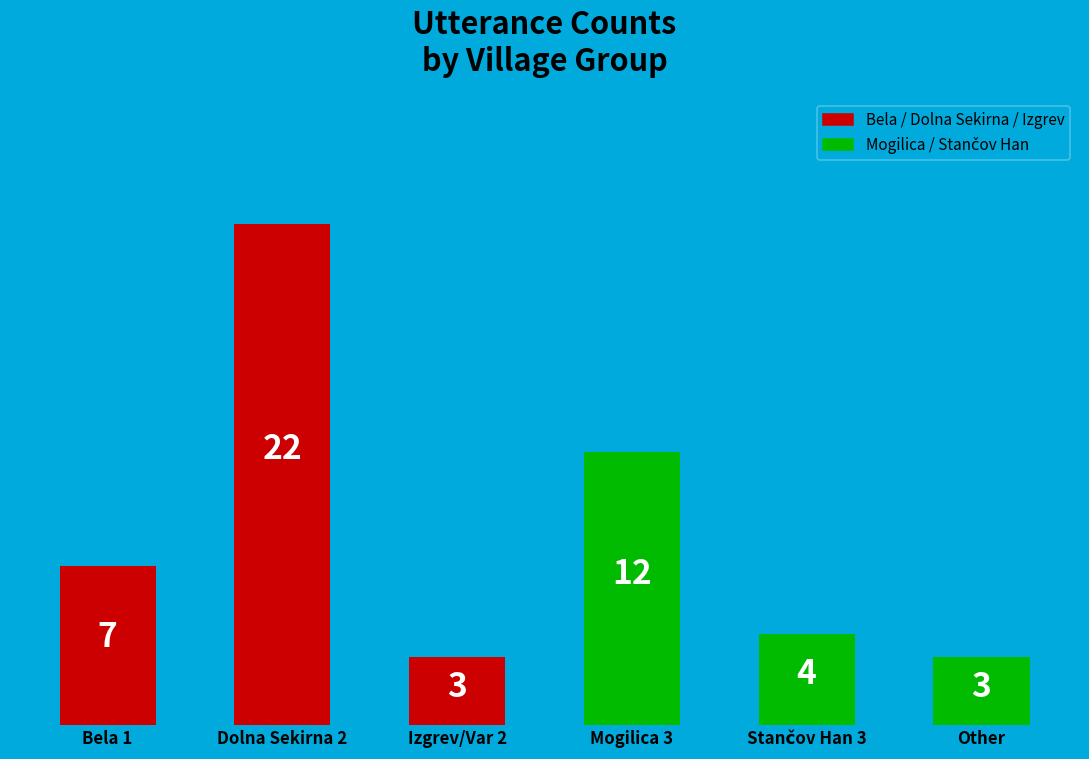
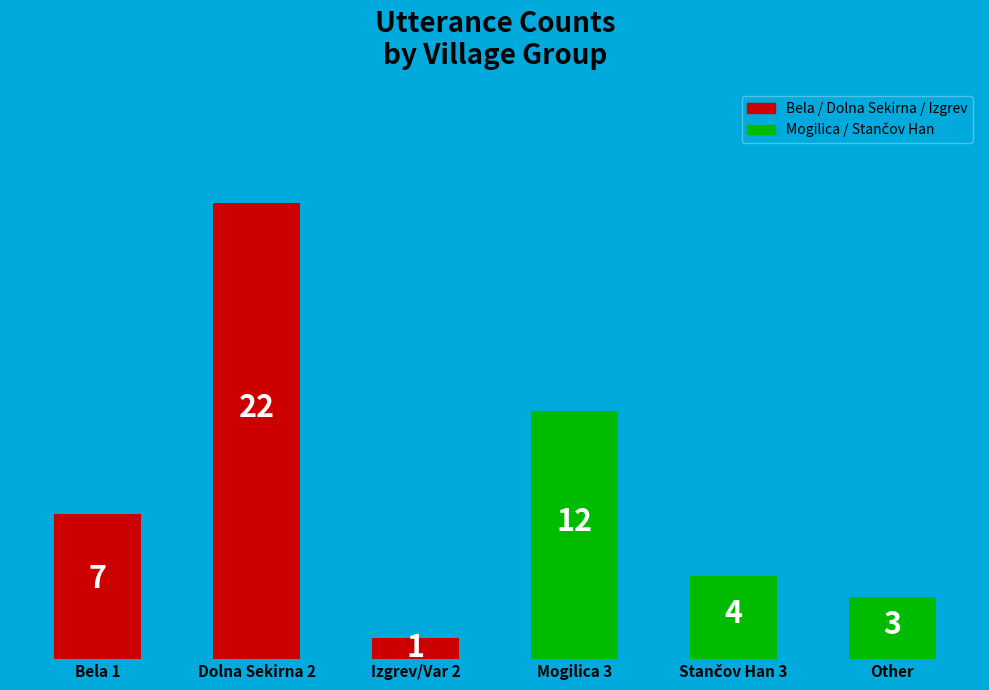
  {
    "Bela 1": 7,
    "Dolna Sekirna 2": 22,
-   "Izgrev/Var 2": 3,
+   "Izgrev/Var 2": 1,
    "Mogilica 3": 12,
    "Stančov Han 3": 4,
    "Other": 3
  }
